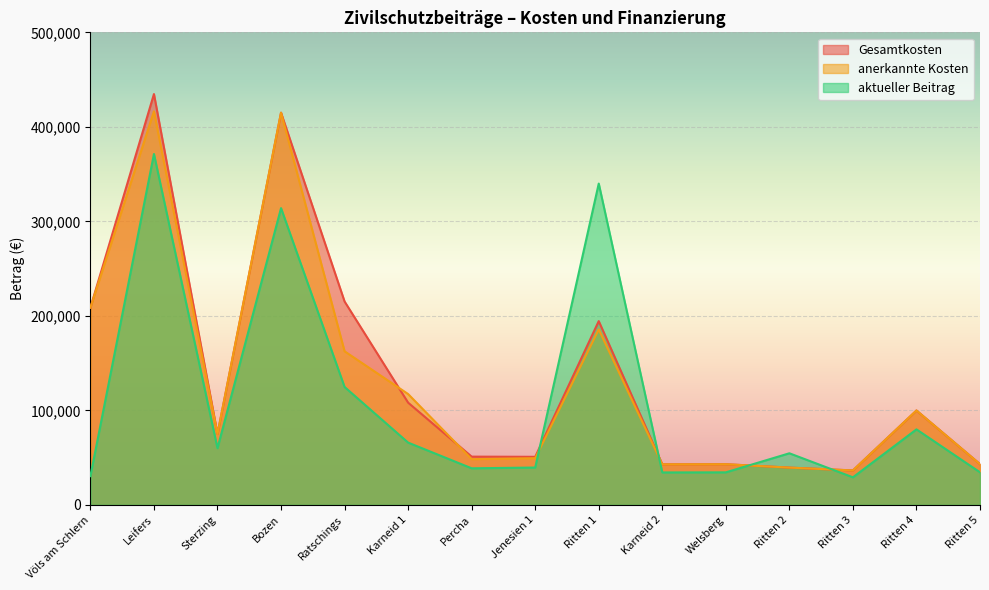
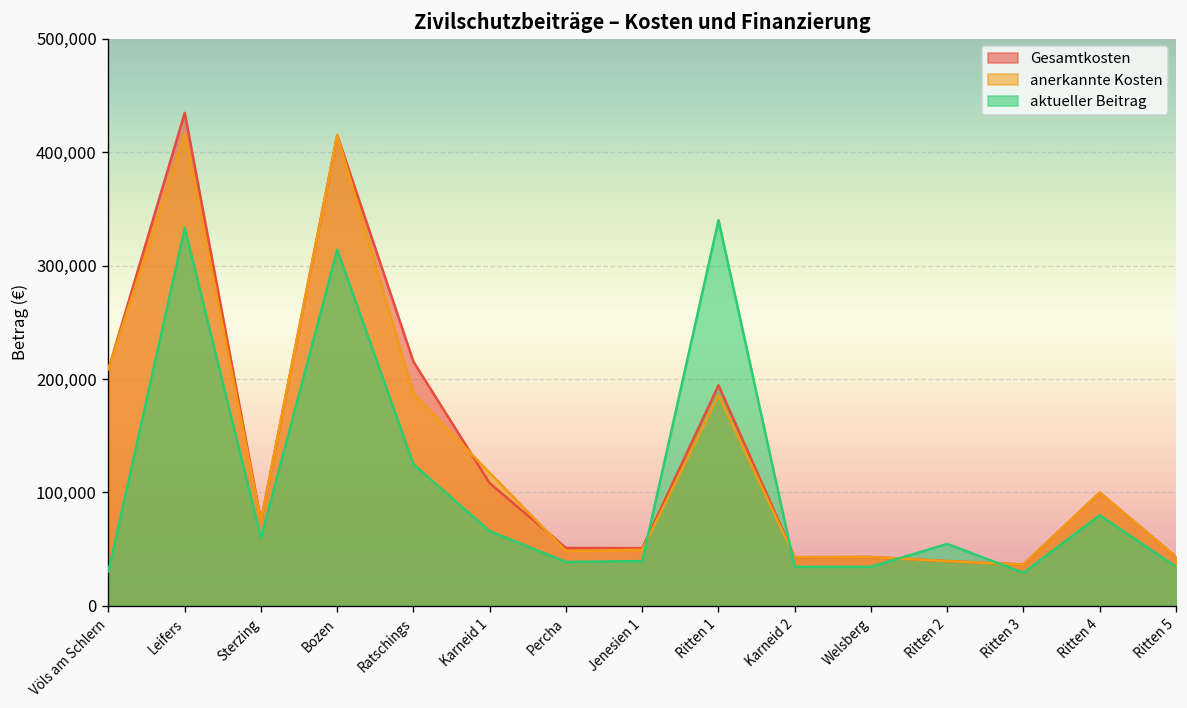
  {
    "Gesamtkosten": {
      "Leifers": "430,000",
      "Ratschings": "220,000",
      "Karneid 1": "110,000",
      "Percha": "50,000",
      "Ritten 1": "190,000"
    },
    "anerkannte Kosten": {
      "Leifers": "420,000",
-     "Ratschings": "160,000",
+     "Ratschings": "190,000",
      "Karneid 1": "120,000",
      "Percha": "50,000",
      "Ritten 1": "190,000"
    },
    "aktueller Beitrag": {
      "Völs am Schlern": "30,000",
-     "Leifers": "370,000",
+     "Leifers": "330,000",
      "Sterzing": "60,000",
      "Bozen": "310,000",
      "Ratschings": "120,000",
      "Karneid 1": "70,000",
      "Percha": "40,000",
      "Jenesien 1": "40,000",
      "Ritten 1": "340,000",
      "Karneid 2": "30,000",
      "Welsberg": "30,000",
      "Ritten 2": "50,000",
      "Ritten 3": "30,000",
      "Ritten 4": "80,000",
      "Ritten 5": "30,000"
    }
  }
